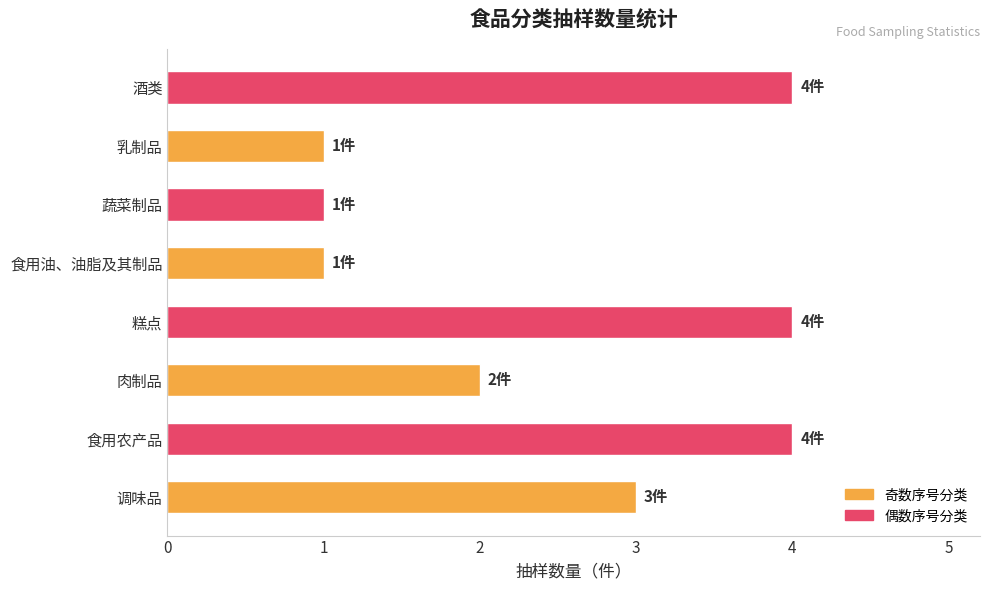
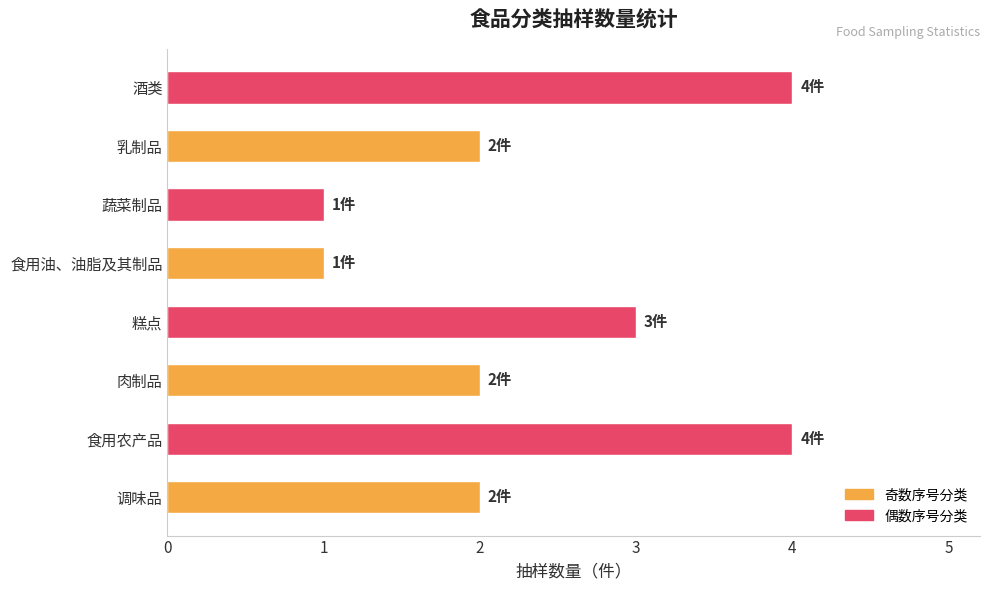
  {
    "酒类": "4件",
-   "乳制品": "1件",
+   "乳制品": "2件",
    "蔬菜制品": "1件",
    "食用油、油脂及其制品": "1件",
-   "糕点": "4件",
+   "糕点": "3件",
    "肉制品": "2件",
    "食用农产品": "4件",
-   "调味品": "3件"
+   "调味品": "2件"
  }
